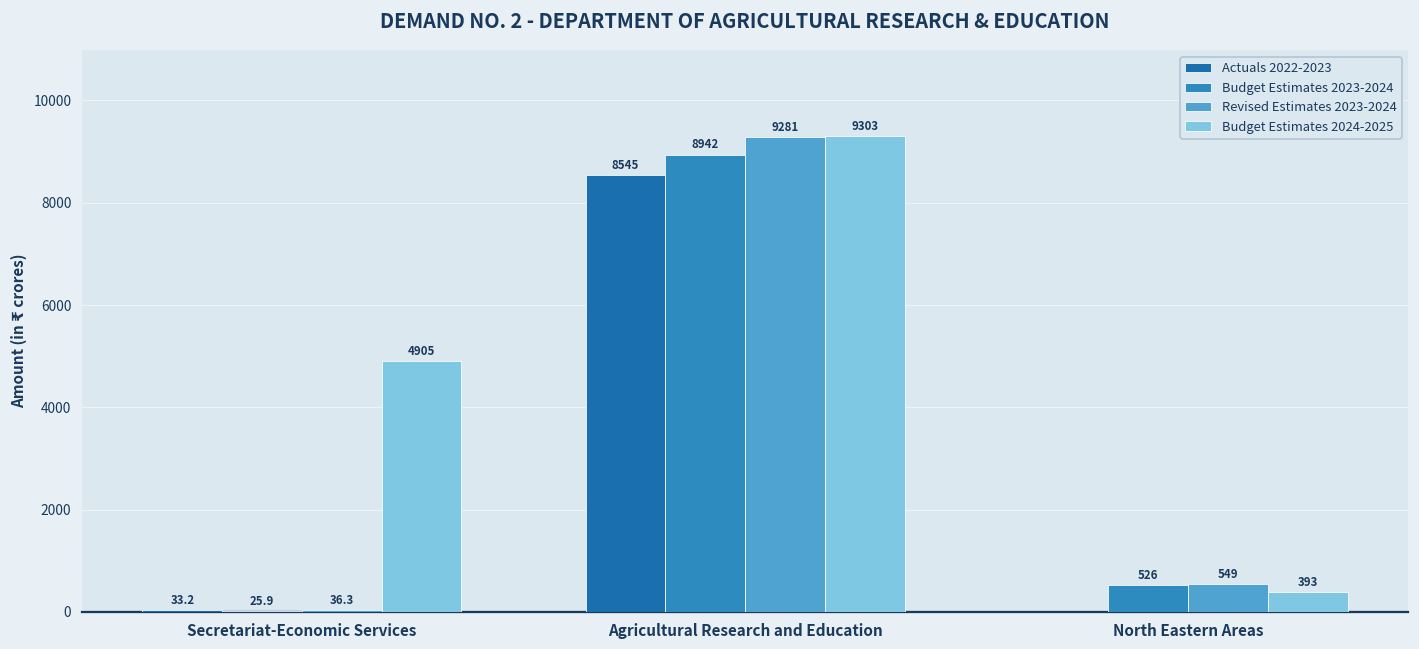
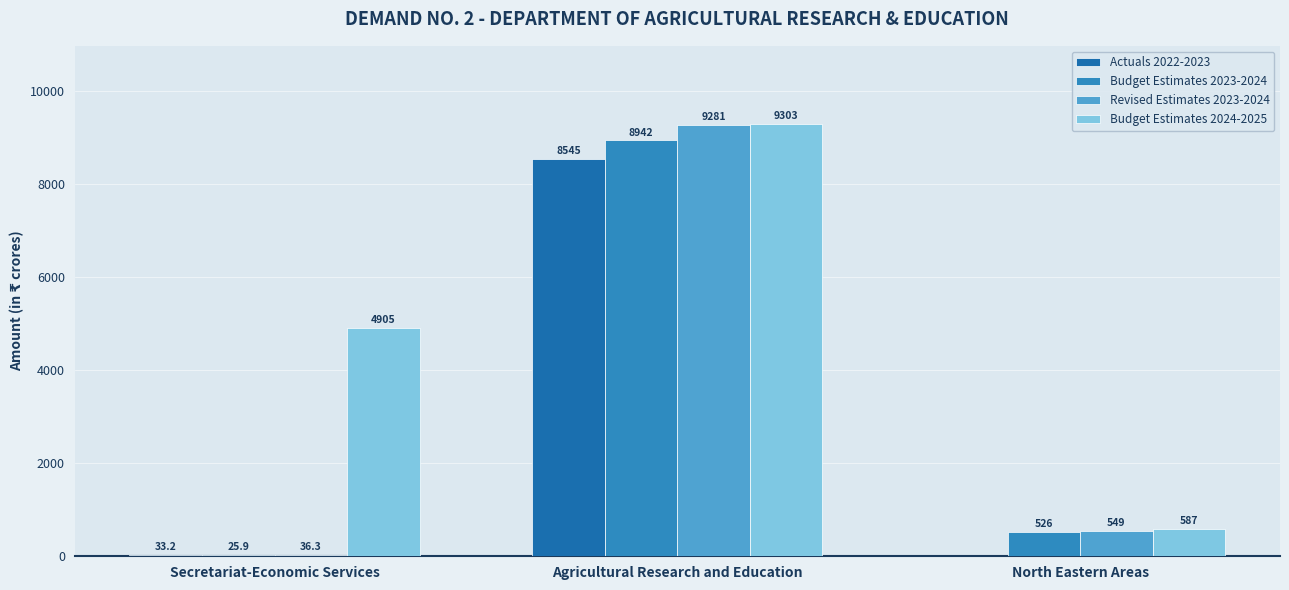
  {
    "Budget Estimates 2024-2025": {
      "Secretariat-Economic Services": 4905,
      "Agricultural Research and Education": 9303,
-     "North Eastern Areas": 393
+     "North Eastern Areas": 587
    }
  }
